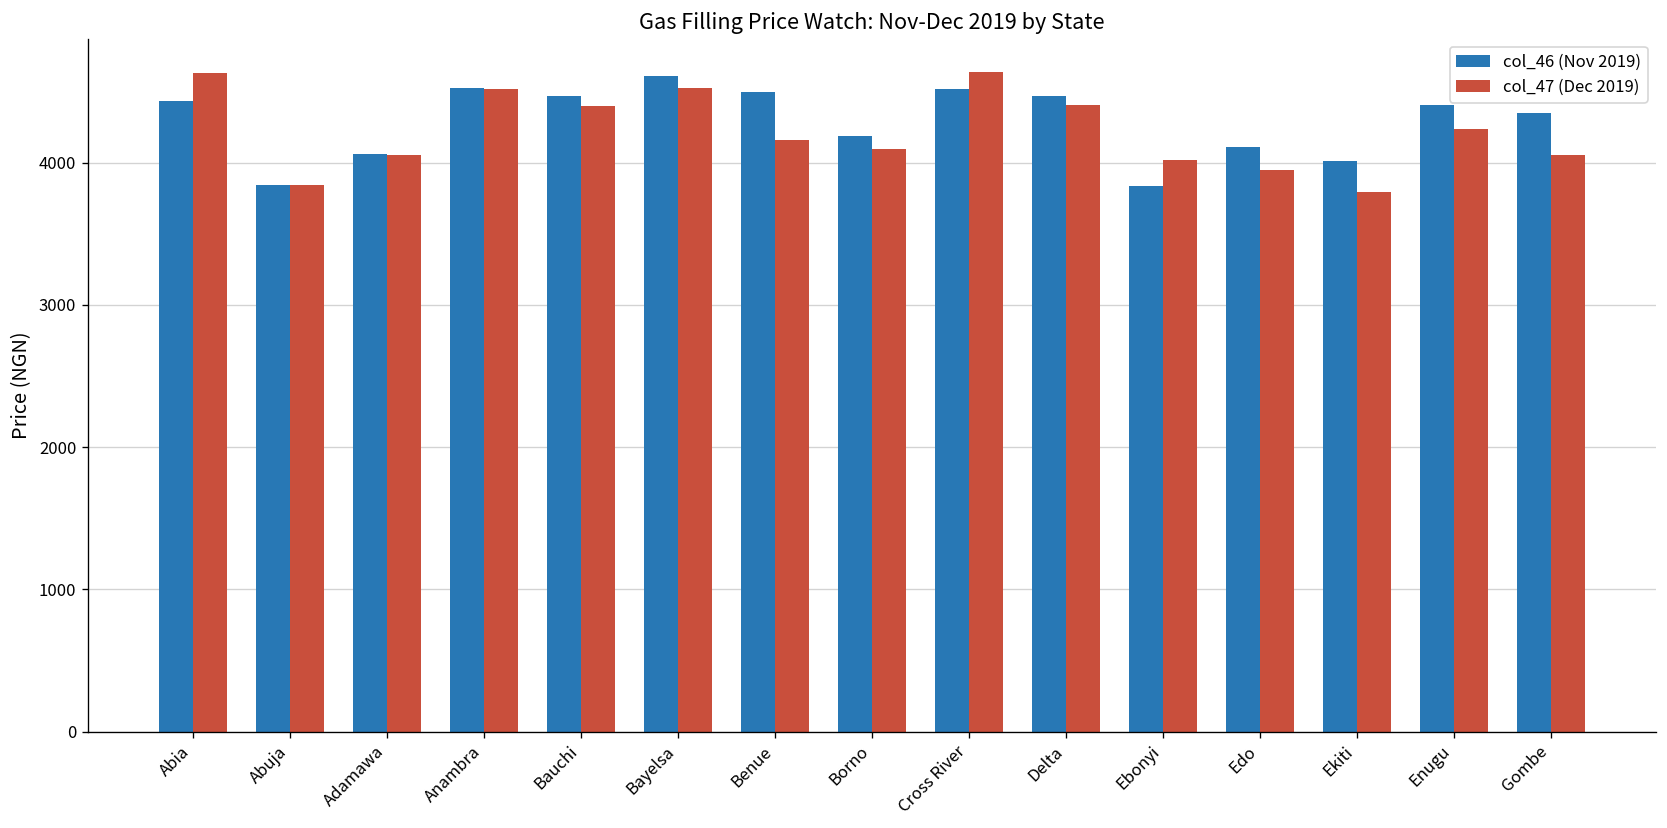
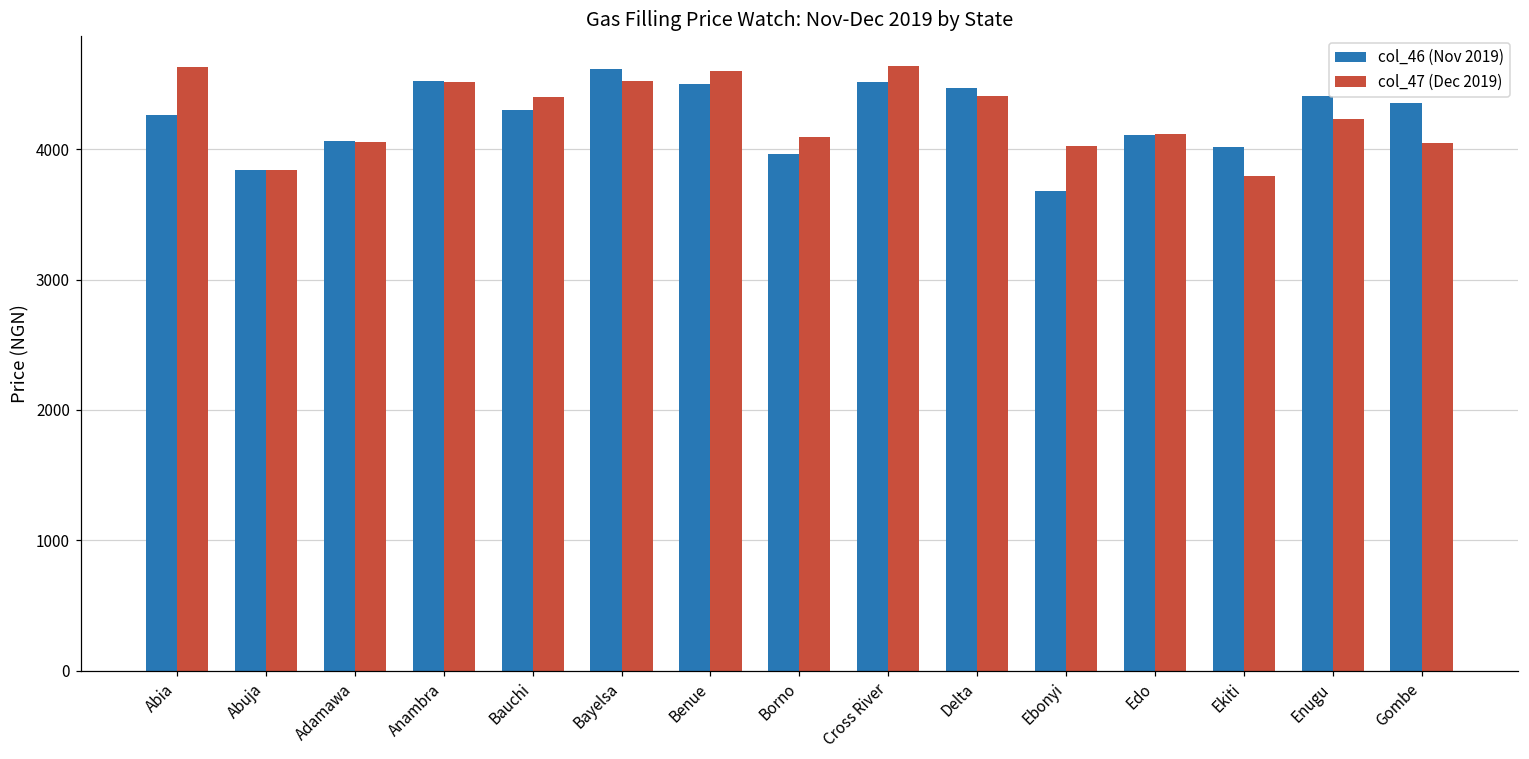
  {
    "col_46 (Nov 2019)": {
-     "Abia": 4430,
+     "Abia": 4260,
      "Abuja": 3840,
      "Adamawa": 4060,
      "Anambra": 4520,
-     "Bauchi": 4470,
+     "Bauchi": 4300,
      "Bayelsa": 4610,
      "Benue": 4500,
-     "Borno": 4190,
+     "Borno": 3970,
      "Cross River": 4520,
      "Delta": 4470,
-     "Ebonyi": 3830,
+     "Ebonyi": 3680,
      "Edo": 4110,
      "Ekiti": 4010,
      "Enugu": 4400,
      "Gombe": 4350
    },
    "col_47 (Dec 2019)": {
      "Abia": 4630,
      "Abuja": 3840,
      "Adamawa": 4060,
      "Anambra": 4520,
      "Bauchi": 4400,
      "Bayelsa": 4520,
-     "Benue": 4160,
+     "Benue": 4600,
      "Borno": 4100,
      "Cross River": 4640,
      "Delta": 4400,
      "Ebonyi": 4020,
-     "Edo": 3950,
+     "Edo": 4120,
      "Ekiti": 3790,
      "Enugu": 4230,
      "Gombe": 4050
    }
  }
